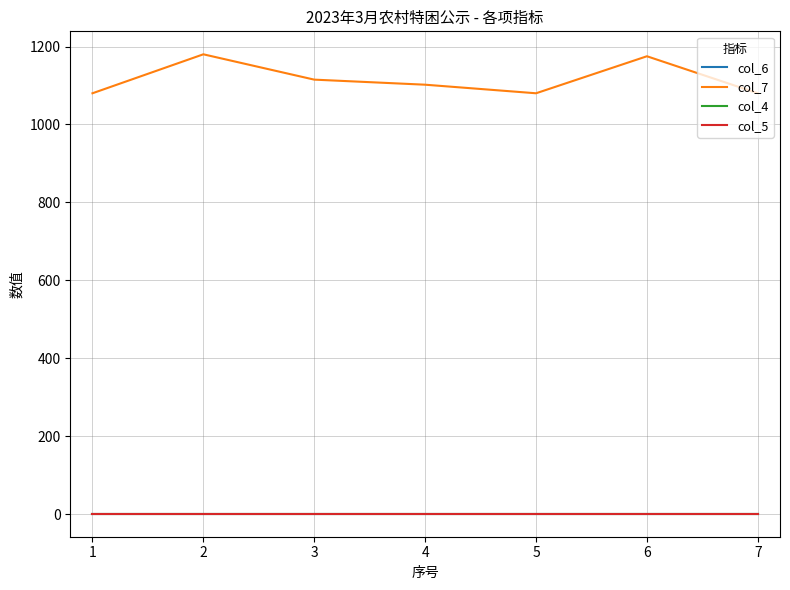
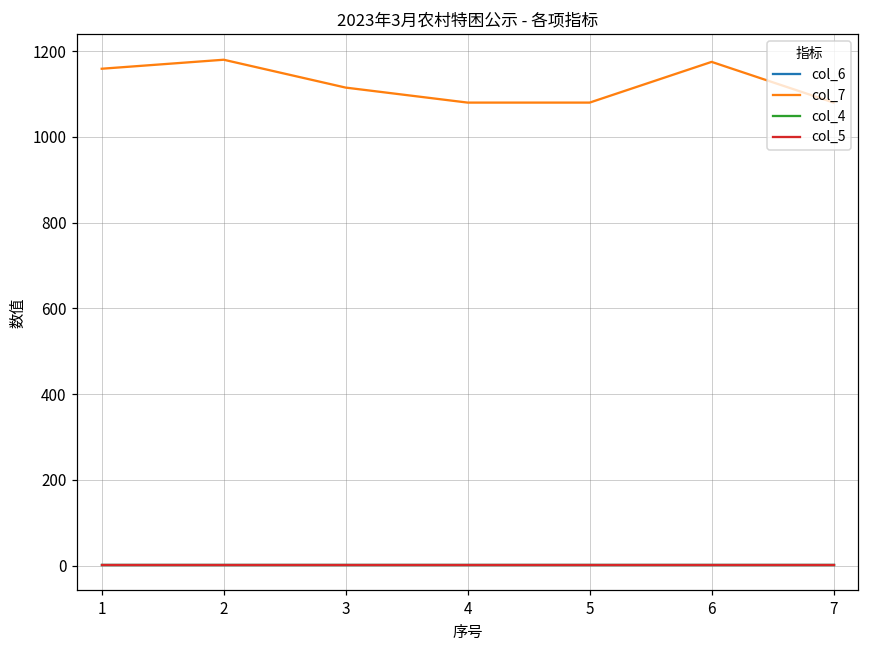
  {
    "col_5": {
      "1": 0,
      "2": 0,
      "3": 0,
      "4": 0,
      "5": 0,
      "6": 0,
      "7": 0
    },
    "col_7": {
-     "1": 1080,
+     "1": 1160,
      "2": 1180,
      "3": 1120,
-     "4": 1100,
+     "4": 1080,
      "5": 1080,
      "6": 1180
    }
  }
